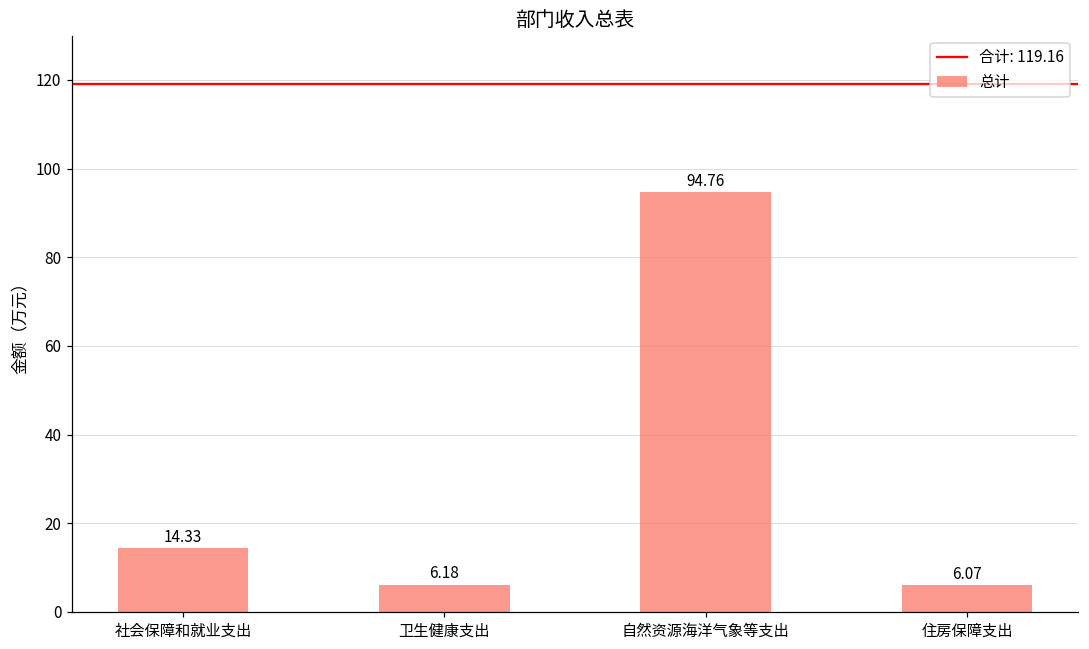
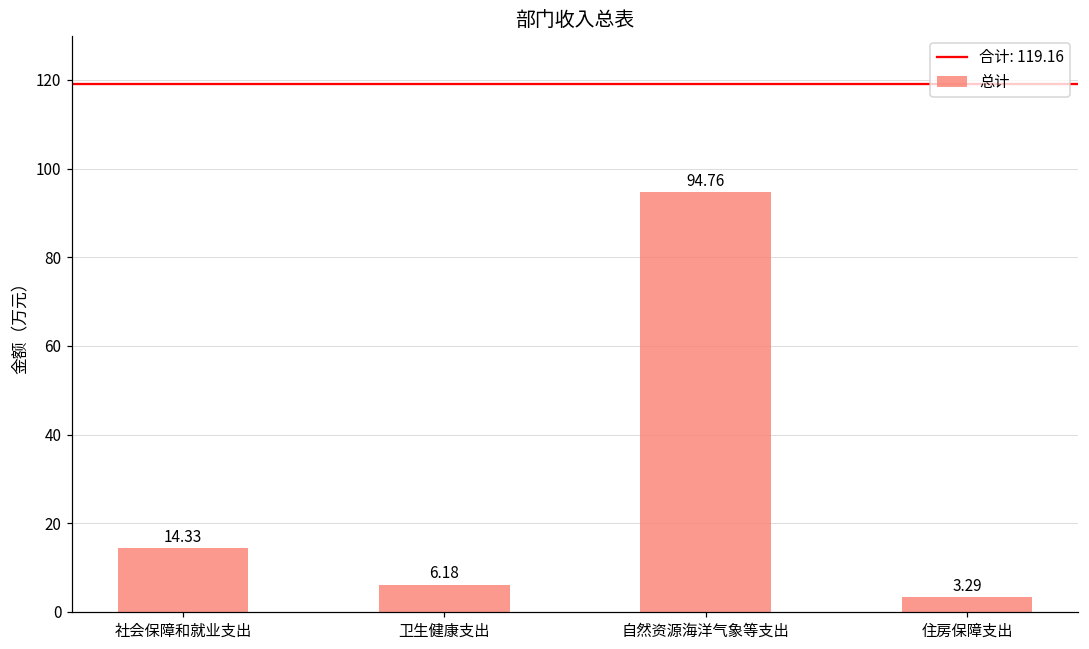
  {
    "社会保障和就业支出": 14.33,
    "卫生健康支出": 6.18,
    "自然资源海洋气象等支出": 94.76,
-   "住房保障支出": 6.07
+   "住房保障支出": 3.29
  }
